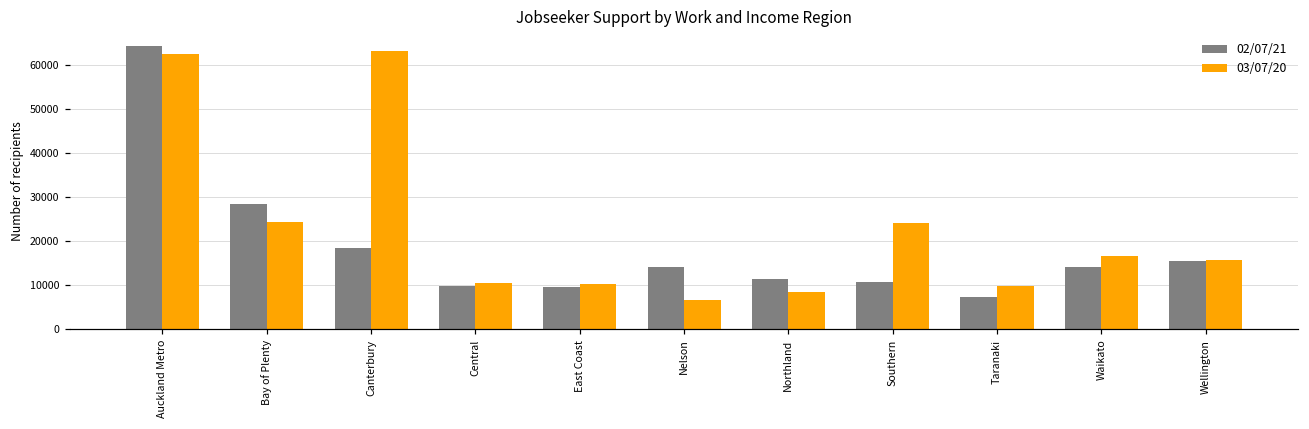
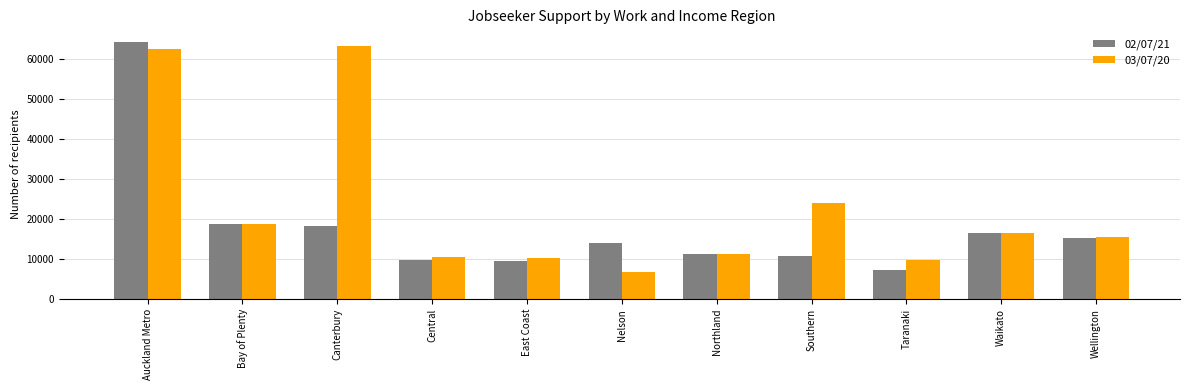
  {
    "02/07/21": {
      "Auckland Metro": 64000,
-     "Bay of Plenty": 28000,
+     "Bay of Plenty": 19000,
      "Canterbury": 18000,
      "Central": 10000,
      "East Coast": 10000,
      "Nelson": 14000,
      "Northland": 11000,
      "Southern": 11000,
      "Taranaki": 7000,
-     "Waikato": 14000,
+     "Waikato": 16000,
      "Wellington": 15000
    },
    "03/07/20": {
      "Auckland Metro": 62000,
-     "Bay of Plenty": 24000,
+     "Bay of Plenty": 19000,
      "Canterbury": 63000,
      "Central": 11000,
      "East Coast": 10000,
      "Nelson": 7000,
-     "Northland": 8000,
+     "Northland": 11000,
      "Southern": 24000,
      "Taranaki": 10000,
      "Waikato": 16000,
      "Wellington": 16000
    }
  }
